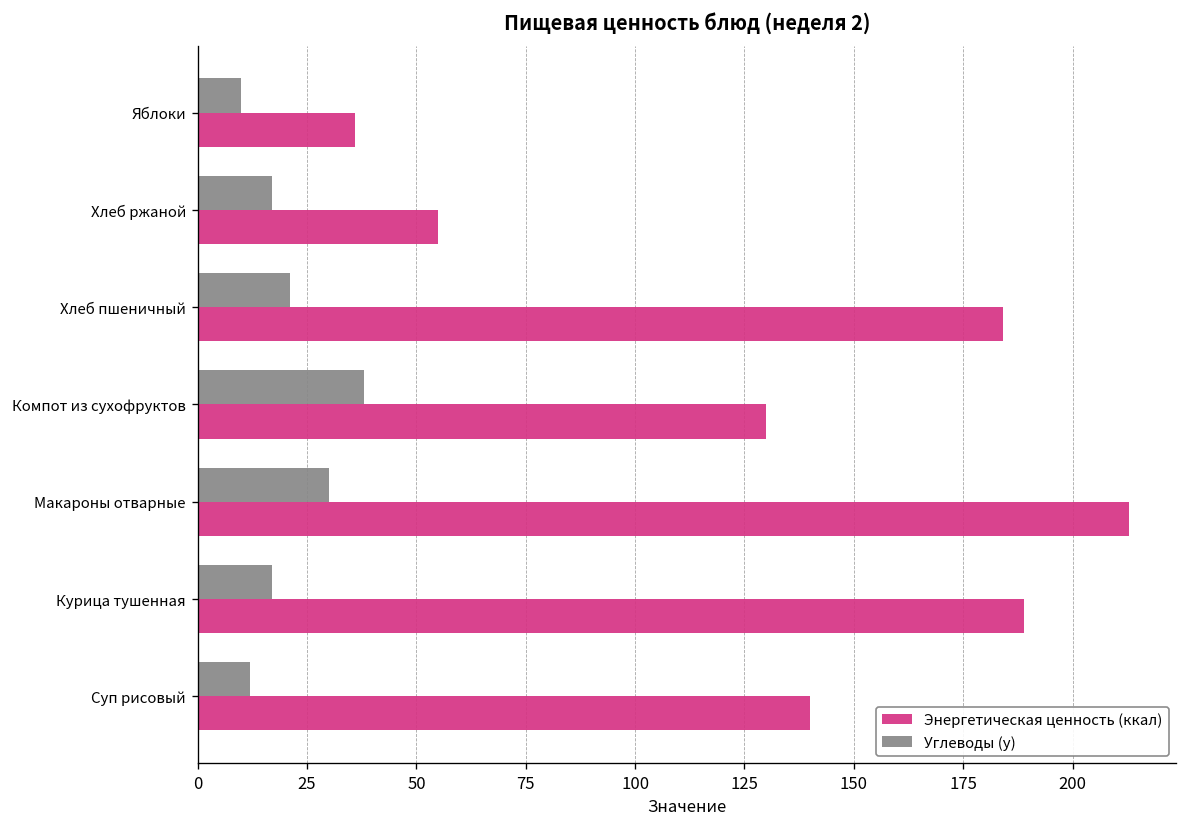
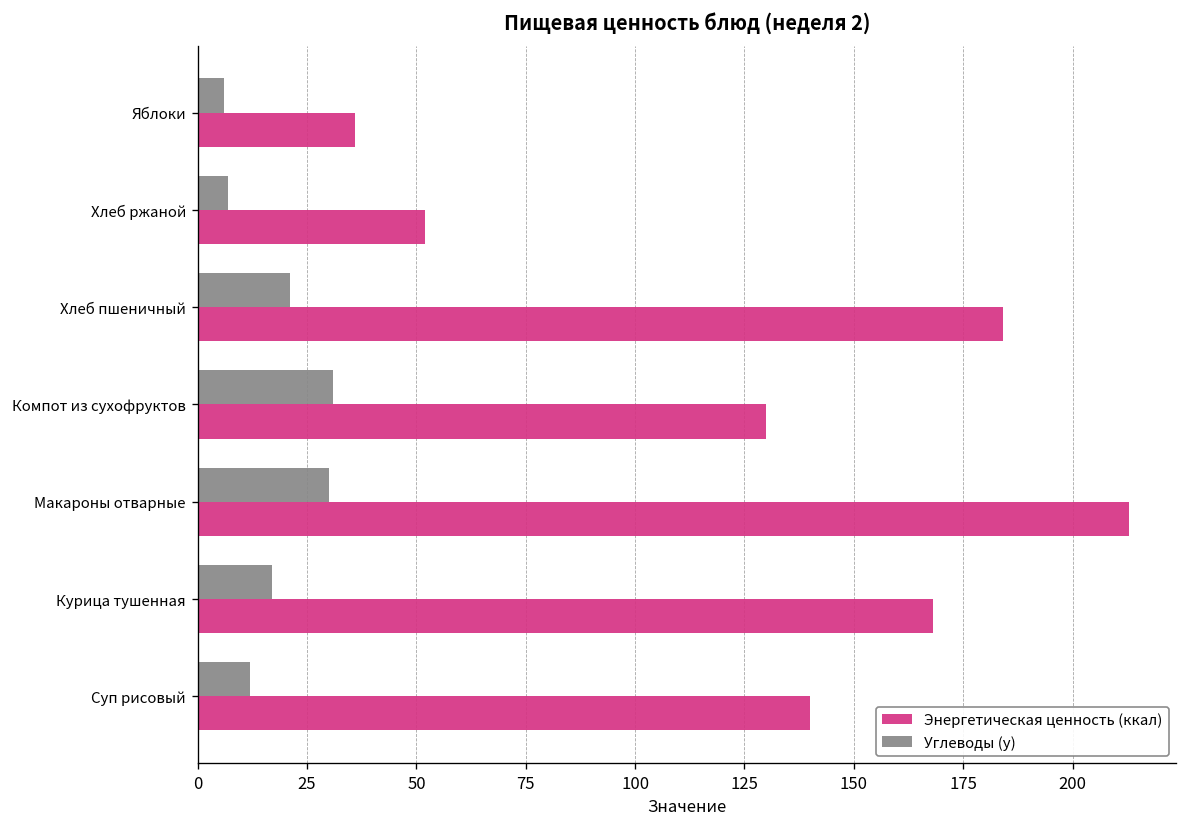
  {
    "Энергетическая ценность (ккал)": {
      "Яблоки": 36,
-     "Хлеб ржаной": 55,
+     "Хлеб ржаной": 52,
      "Хлеб пшеничный": 184,
      "Компот из сухофруктов": 130,
      "Макароны отварные": 213,
-     "Курица тушенная": 189,
+     "Курица тушенная": 168,
      "Суп рисовый": 140
    },
    "Углеводы (у)": {
-     "Яблоки": 10,
-     "Хлеб ржаной": 17,
+     "Яблоки": 6,
+     "Хлеб ржаной": 7,
      "Хлеб пшеничный": 21,
-     "Компот из сухофруктов": 38,
+     "Компот из сухофруктов": 31,
      "Макароны отварные": 30,
      "Курица тушенная": 17,
      "Суп рисовый": 12
    }
  }
